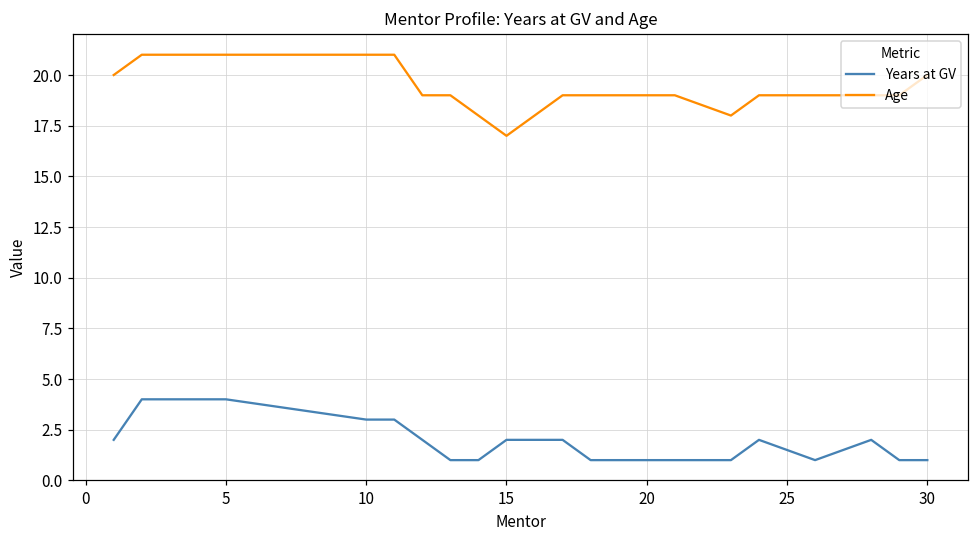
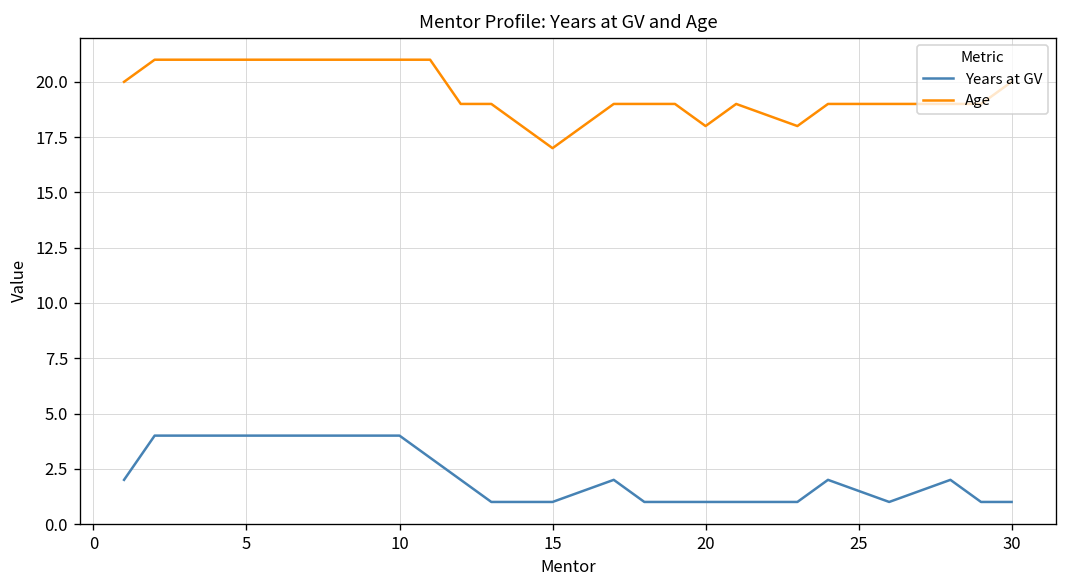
  {
    "Years at GV": {
      "5": 4,
-     "10": 3,
-     "15": 2,
+     "10": 4,
+     "15": 1,
      "20": 1,
      "30": 1
    },
    "Age": {
      "5": 21,
      "10": 21,
      "15": 17,
-     "20": 19
+     "20": 18
    }
  }
